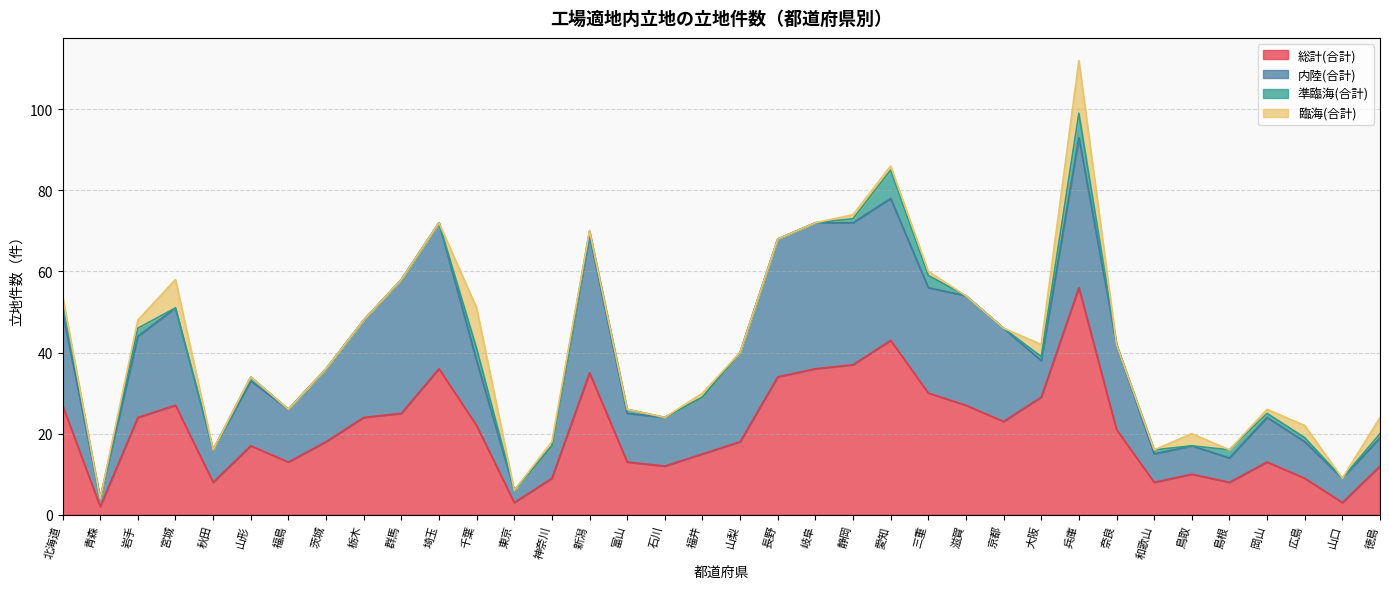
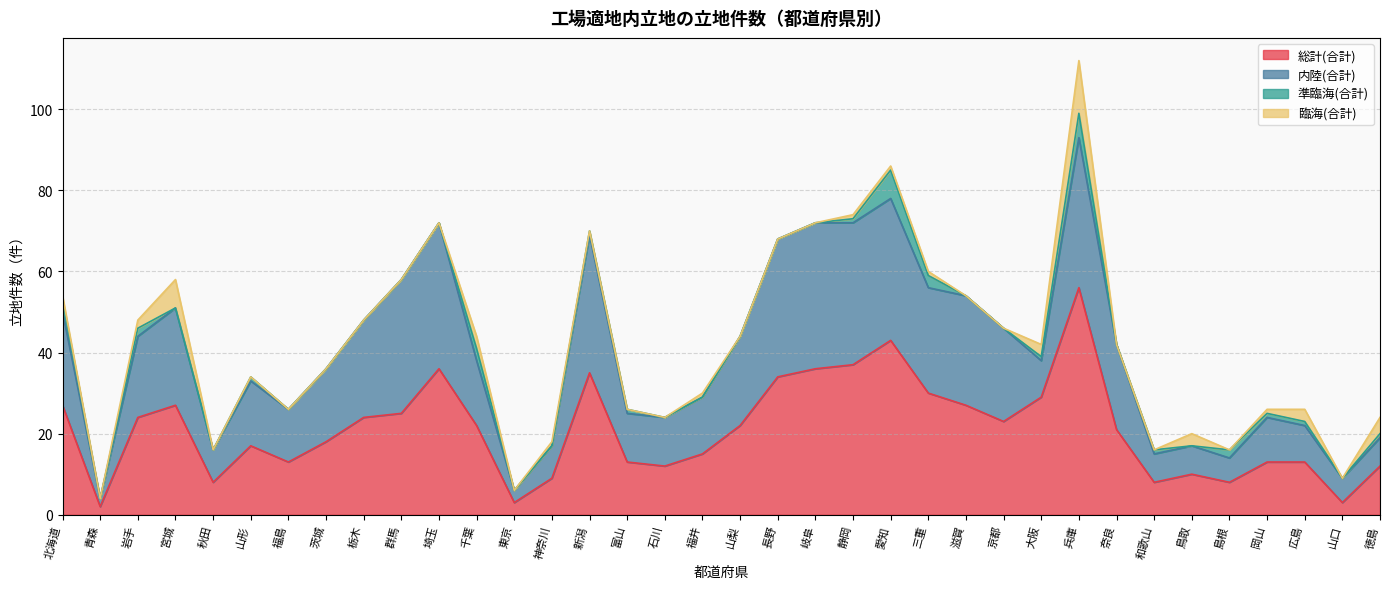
  {
    "総計(合計)": {
      "北海道": 27,
      "青森": 2,
      "岩手": 24,
      "宮城": 27,
      "秋田": 8,
      "山形": 17,
      "福島": 13,
      "茨城": 18,
      "栃木": 24,
      "群馬": 25,
      "埼玉": 36,
      "千葉": 22,
      "東京": 3,
      "神奈川": 9,
      "新潟": 35,
      "富山": 13,
      "石川": 12,
      "福井": 15,
-     "山梨": 18,
+     "山梨": 22,
      "長野": 34,
      "岐阜": 36,
      "静岡": 37,
      "愛知": 43,
      "三重": 30,
      "滋賀": 27,
      "京都": 23,
      "大阪": 29,
      "兵庫": 56,
      "奈良": 21,
      "和歌山": 8,
      "鳥取": 10,
      "島根": 8,
      "岡山": 13,
-     "広島": 9,
+     "広島": 13,
      "山口": 3,
      "徳島": 12
    },
    "臨海(合計)": {
      "北海道": 1,
      "岩手": 2,
      "宮城": 7,
-     "千葉": 10,
+     "千葉": 3,
      "神奈川": 1,
      "福井": 1,
      "静岡": 1,
      "愛知": 1,
      "三重": 1,
      "大阪": 3,
      "兵庫": 13,
      "鳥取": 3,
      "岡山": 1,
      "広島": 3,
      "徳島": 4
    }
  }
